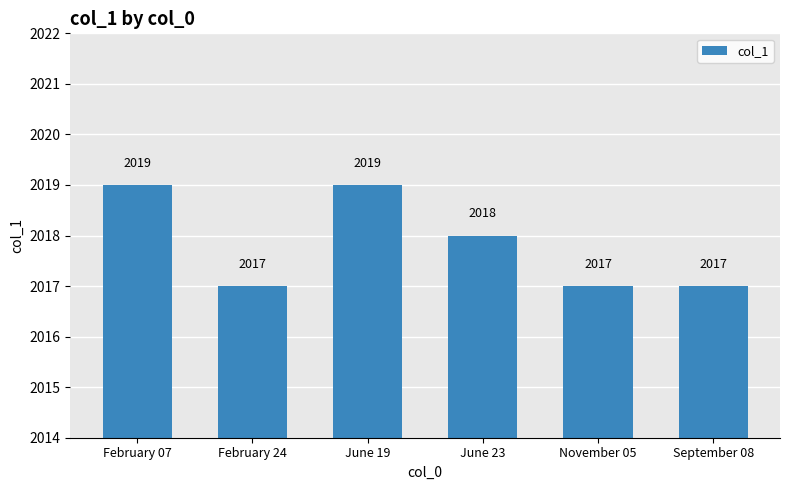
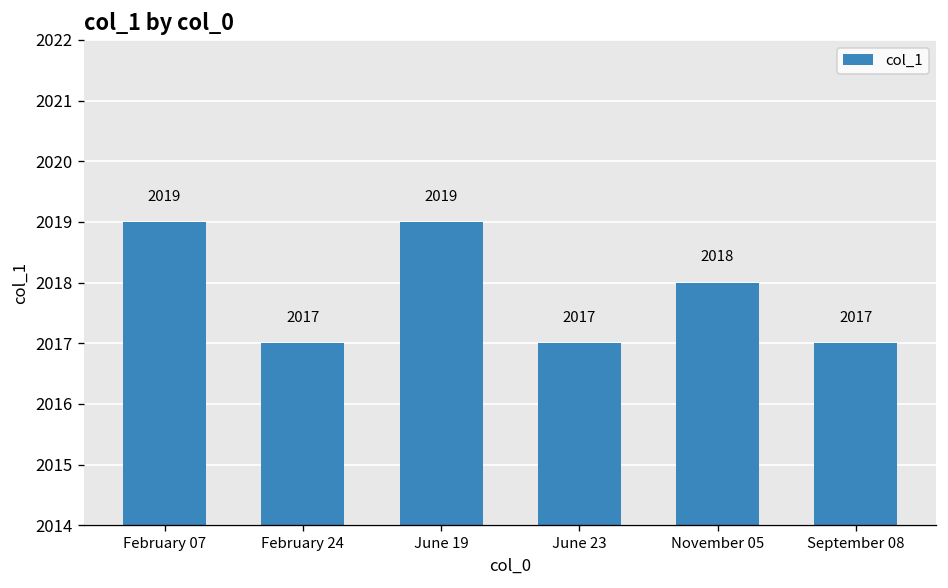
  {
    "February 07": 2019,
    "February 24": 2017,
    "June 19": 2019,
-   "June 23": 2018,
-   "November 05": 2017,
+   "June 23": 2017,
+   "November 05": 2018,
    "September 08": 2017
  }
